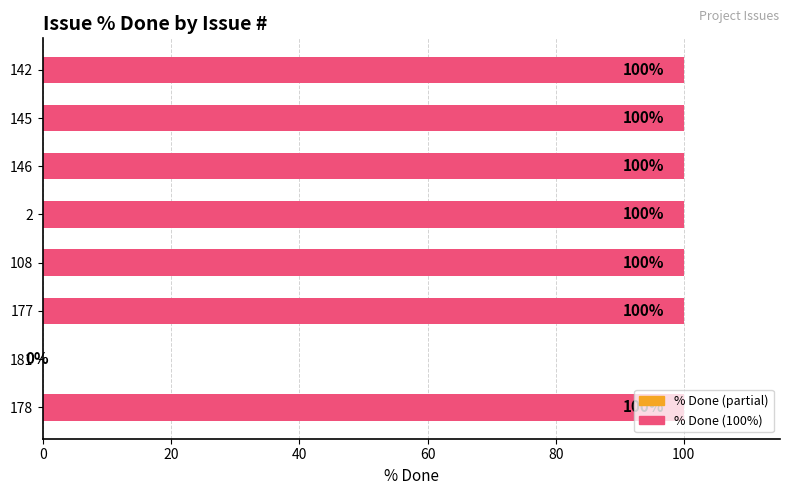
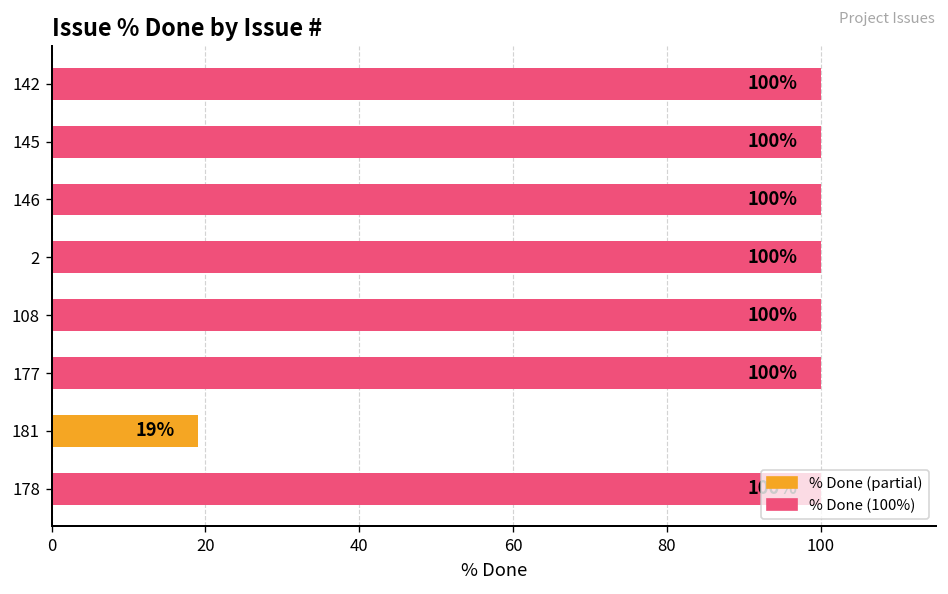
  {
    "142": "100%",
    "145": "100%",
    "146": "100%",
    "2": "100%",
    "108": "100%",
    "177": "100%",
-   "181": "0%"
+   "181": "19%"
  }
